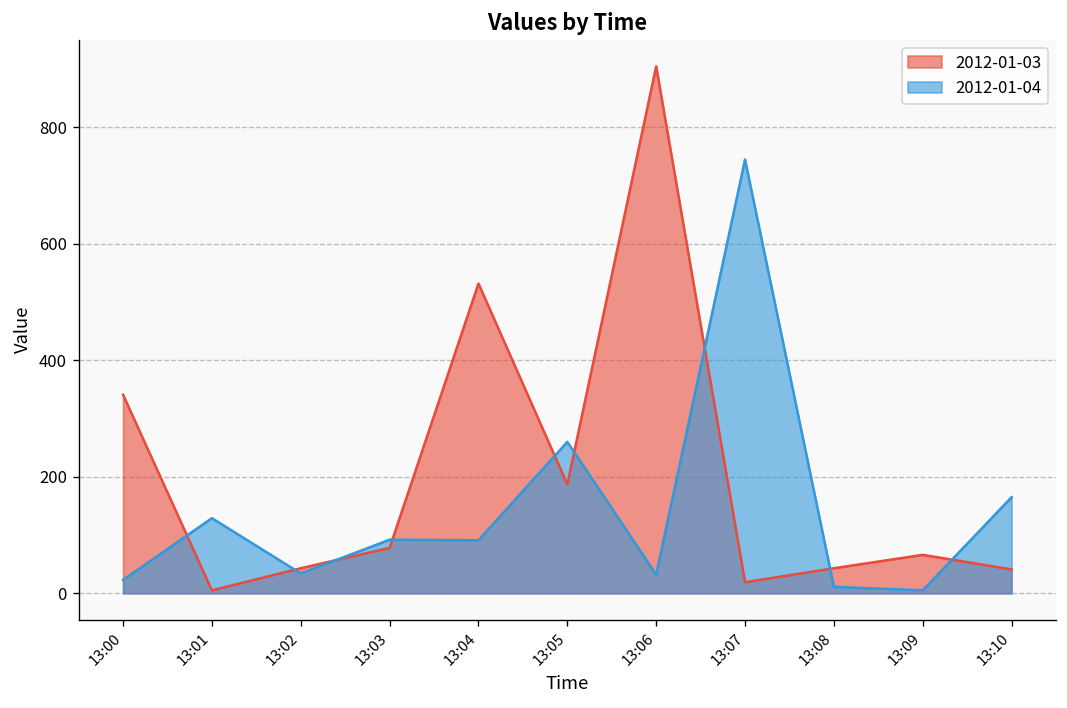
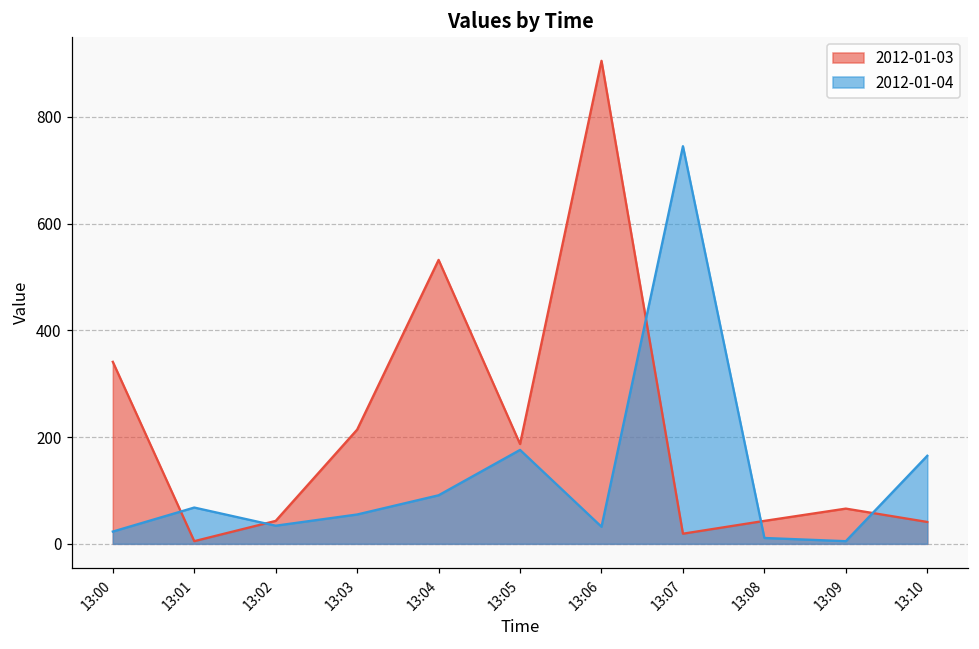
  {
    "2012-01-03": {
      "13:00": 340,
      "13:01": 10,
      "13:02": 40,
-     "13:03": 80,
+     "13:03": 210,
      "13:04": 530,
      "13:05": 190,
      "13:06": 910,
      "13:07": 20,
      "13:08": 40,
      "13:09": 70,
      "13:10": 40
    },
    "2012-01-04": {
      "13:00": 20,
-     "13:01": 130,
+     "13:01": 70,
      "13:02": 30,
-     "13:03": 90,
+     "13:03": 60,
      "13:04": 90,
-     "13:05": 260,
+     "13:05": 180,
      "13:06": 30,
      "13:07": 750,
      "13:08": 10,
      "13:09": 10,
      "13:10": 170
    }
  }
